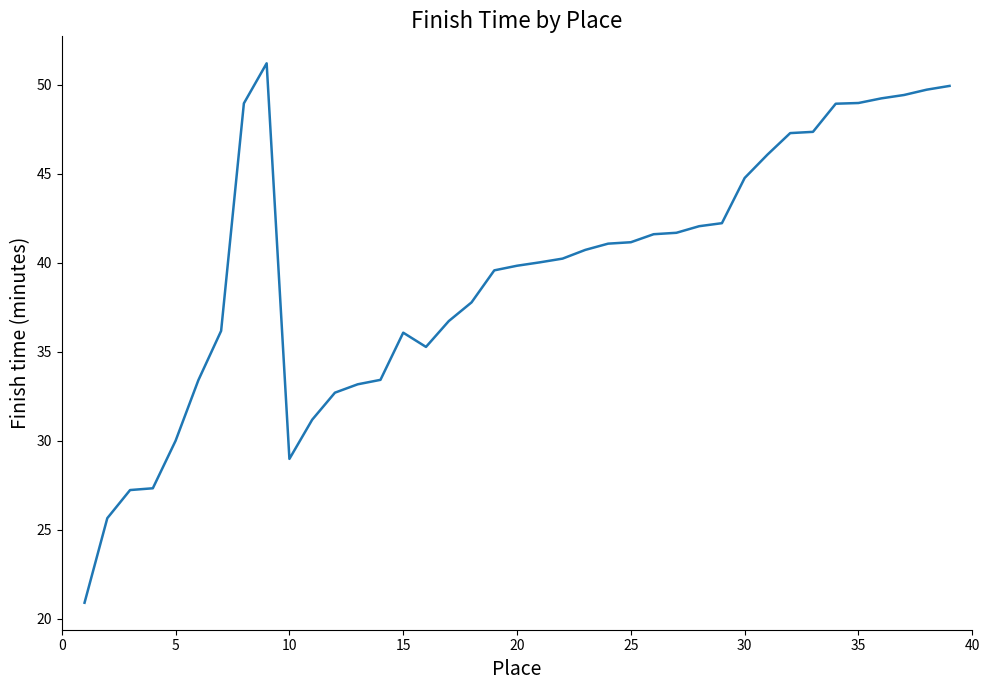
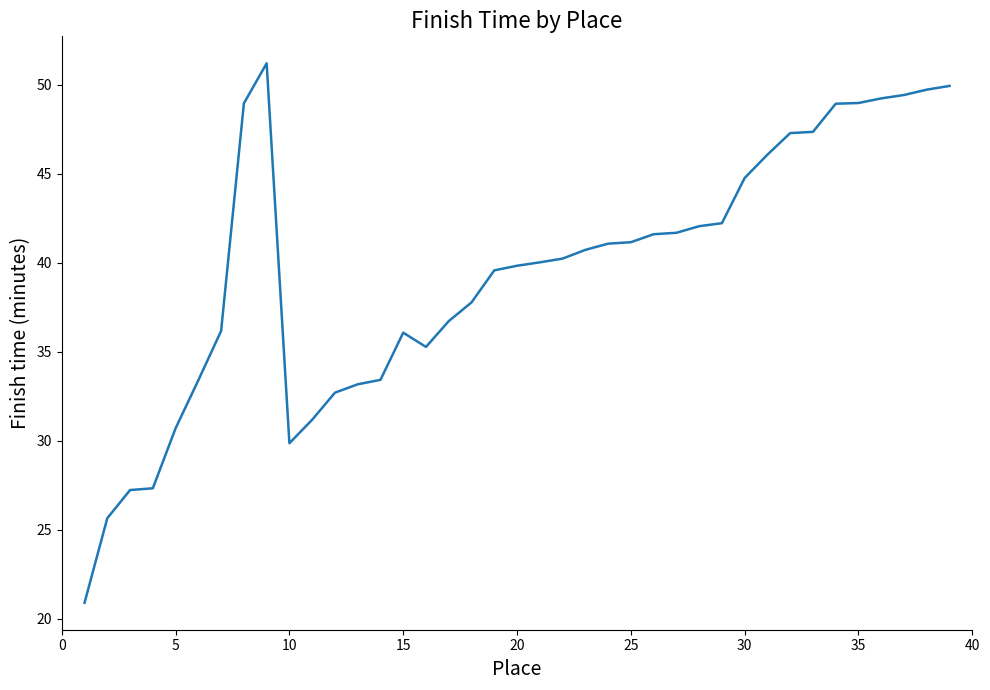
  {
-   "5": 30.0,
-   "10": 29.0,
+   "5": 30.7,
+   "10": 29.9,
    "15": 36.1,
    "20": 39.8,
    "25": 41.2,
    "30": 44.8,
    "35": 49.0
  }
